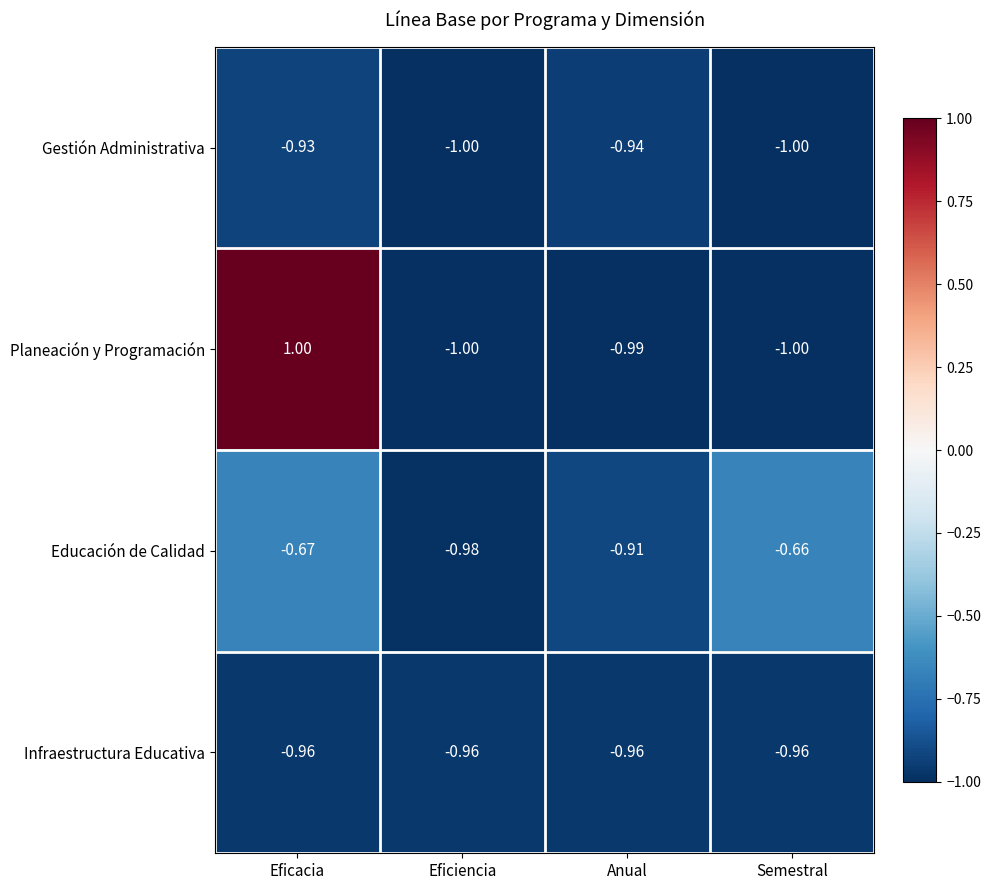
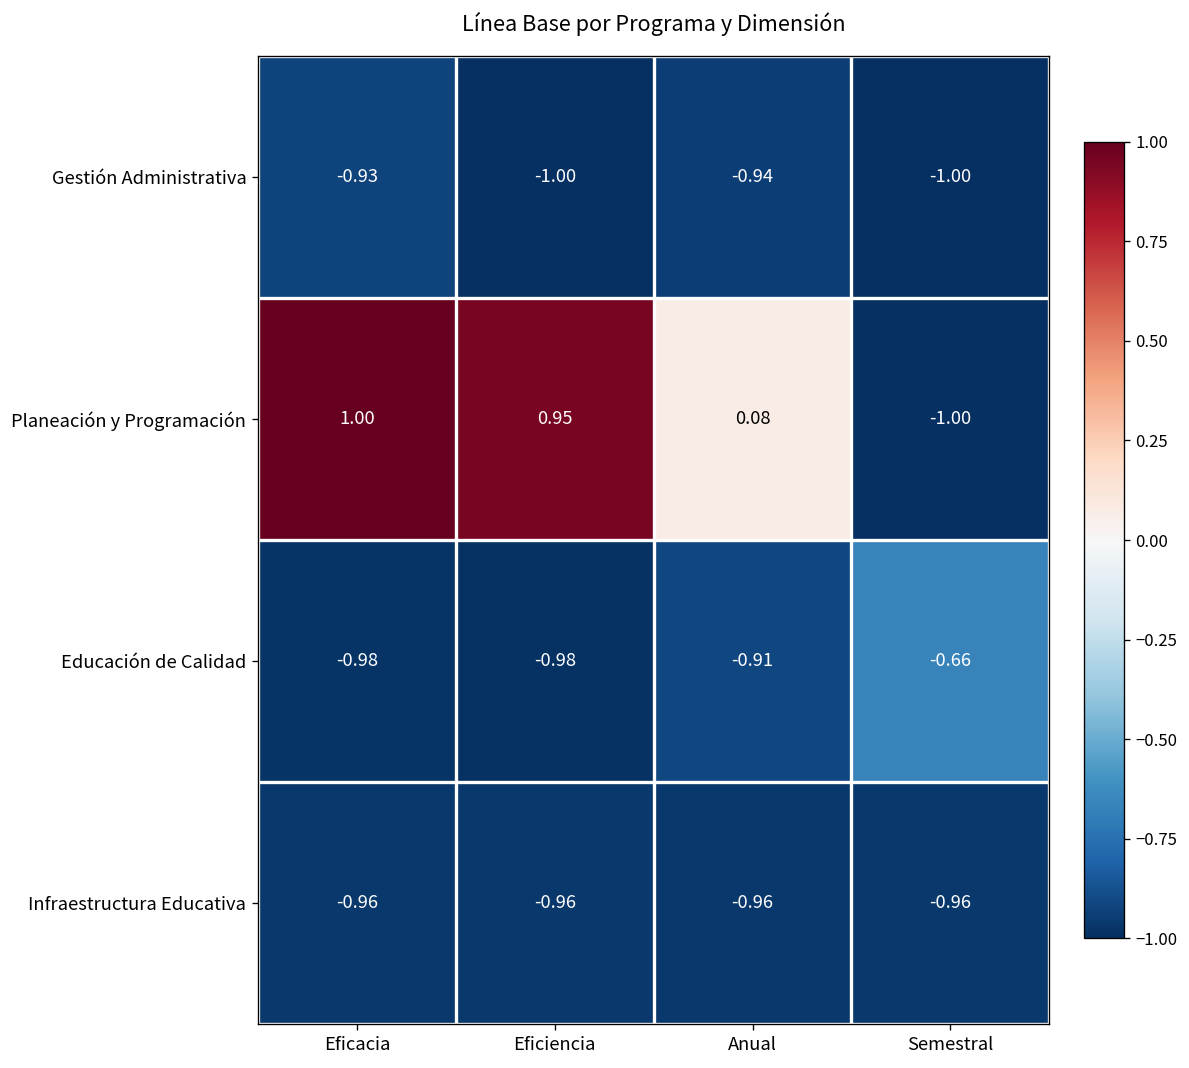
  {
    "Gestión Administrativa": {
      "Eficacia": -0.93,
      "Eficiencia": -1.00,
      "Anual": -0.94,
      "Semestral": -1.00
    },
    "Planeación y Programación": {
      "Eficacia": 1.00,
-     "Eficiencia": -1.00,
-     "Anual": -0.99,
+     "Eficiencia": 0.95,
+     "Anual": 0.08,
      "Semestral": -1.00
    },
    "Educación de Calidad": {
-     "Eficacia": -0.67,
+     "Eficacia": -0.98,
      "Eficiencia": -0.98,
      "Anual": -0.91,
      "Semestral": -0.66
    },
    "Infraestructura Educativa": {
      "Eficacia": -0.96,
      "Eficiencia": -0.96,
      "Anual": -0.96,
      "Semestral": -0.96
    }
  }
